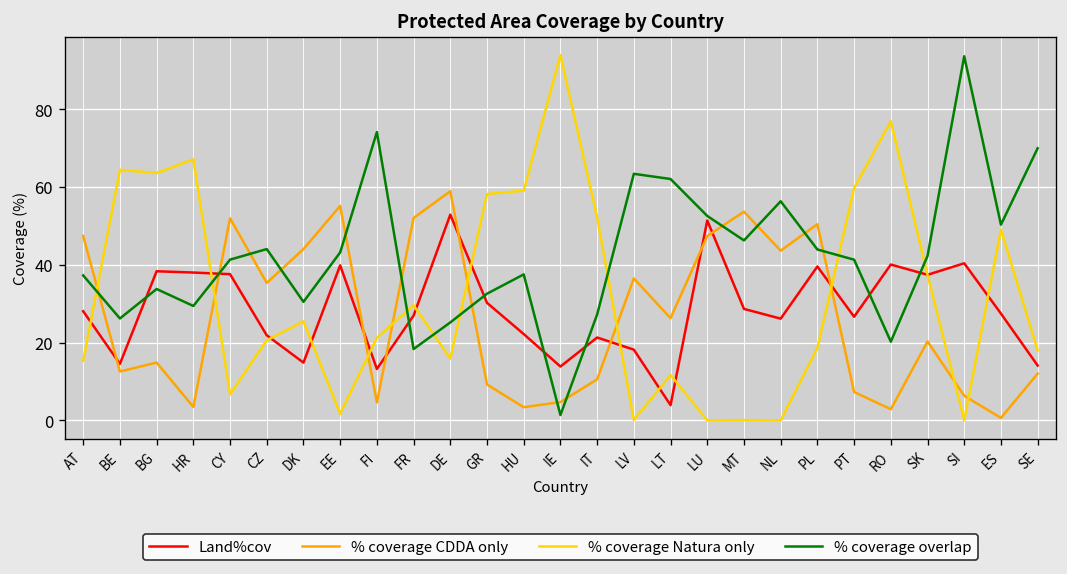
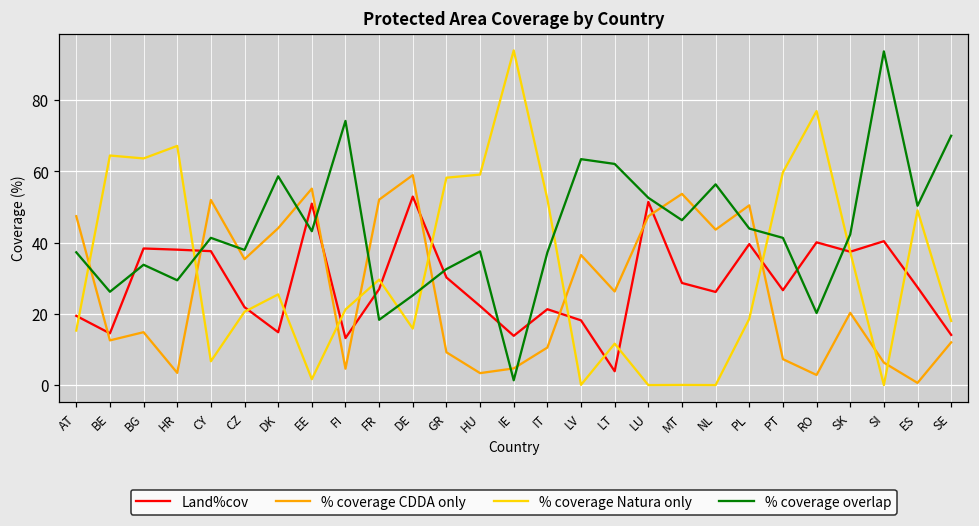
  {
    "Land%cov": {
-     "AT": 28,
+     "AT": 19,
      "BE": 15,
      "BG": 38,
      "HR": 38,
      "CY": 38,
      "CZ": 22,
      "DK": 15,
-     "EE": 40,
+     "EE": 51,
      "FI": 13,
      "FR": 27,
      "DE": 53,
      "GR": 30,
      "HU": 22,
      "IE": 14,
      "IT": 21,
      "LV": 18,
      "LT": 4,
      "LU": 51,
      "MT": 29,
      "NL": 26,
      "PL": 40,
      "PT": 27,
      "RO": 40,
      "SI": 40,
      "ES": 27,
      "SE": 14
    },
    "% coverage overlap": {
      "AT": 37,
      "BE": 26,
      "BG": 34,
      "HR": 29,
      "CY": 41,
-     "CZ": 44,
-     "DK": 30,
+     "CZ": 38,
+     "DK": 59,
      "EE": 43,
      "FI": 74,
      "FR": 18,
      "DE": 25,
      "GR": 33,
      "HU": 38,
      "IE": 1,
-     "IT": 27,
+     "IT": 37,
      "LV": 63,
      "LT": 62,
      "LU": 53,
      "MT": 46,
      "NL": 56,
      "PL": 44,
      "PT": 41,
      "RO": 20,
      "SK": 42,
      "SI": 94,
      "ES": 50,
      "SE": 70
    }
  }
